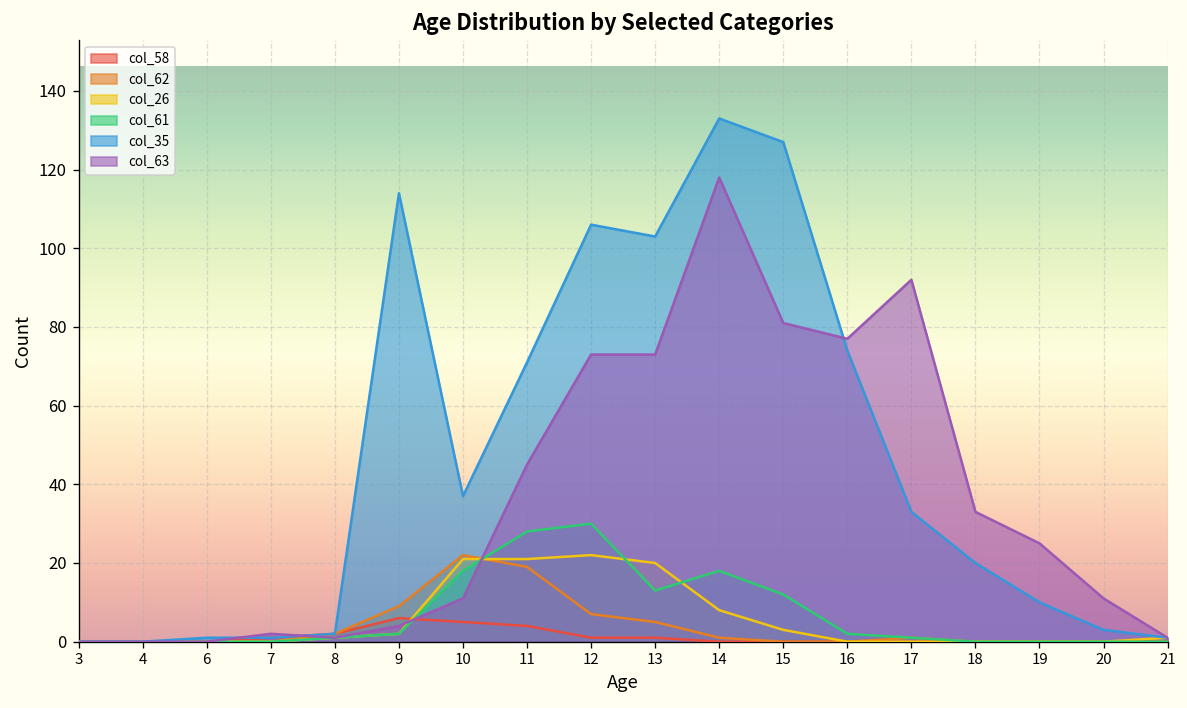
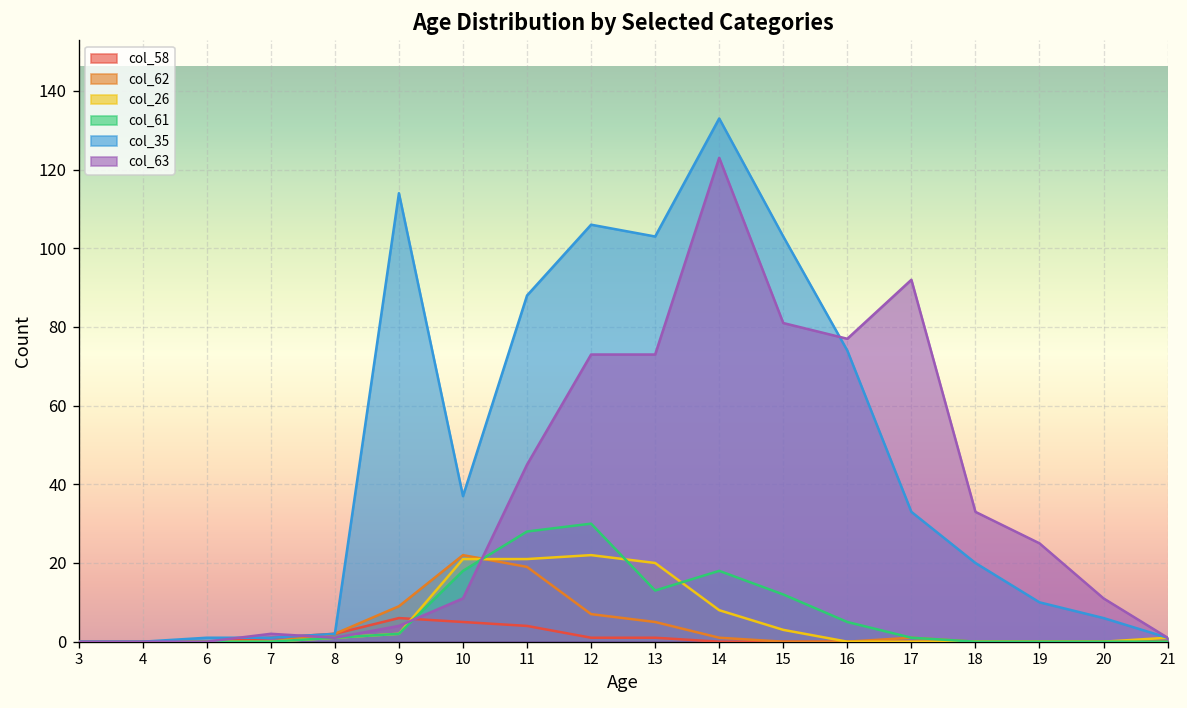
  {
    "col_26": {
      "10": 21,
      "11": 21,
      "12": 22,
      "13": 20,
      "14": 8,
      "15": 3
    },
    "col_61": {
      "10": 18,
      "11": 28,
      "12": 30,
      "13": 13,
      "14": 18,
      "15": 12,
-     "16": 2
+     "16": 5
    },
    "col_35": {
      "6": 1,
      "9": 114,
      "10": 37,
-     "11": 71,
+     "11": 88,
      "12": 106,
      "13": 103,
      "14": 133,
-     "15": 127,
+     "15": 103,
      "16": 74,
      "17": 33,
      "18": 20,
      "19": 10,
-     "20": 3
+     "20": 6
    },
    "col_63": {
      "7": 2,
      "9": 4,
      "10": 11,
      "11": 45,
      "12": 73,
      "13": 73,
-     "14": 118,
+     "14": 123,
      "15": 81,
      "16": 77,
      "17": 92,
      "18": 33,
      "19": 25,
      "20": 11
    }
  }
